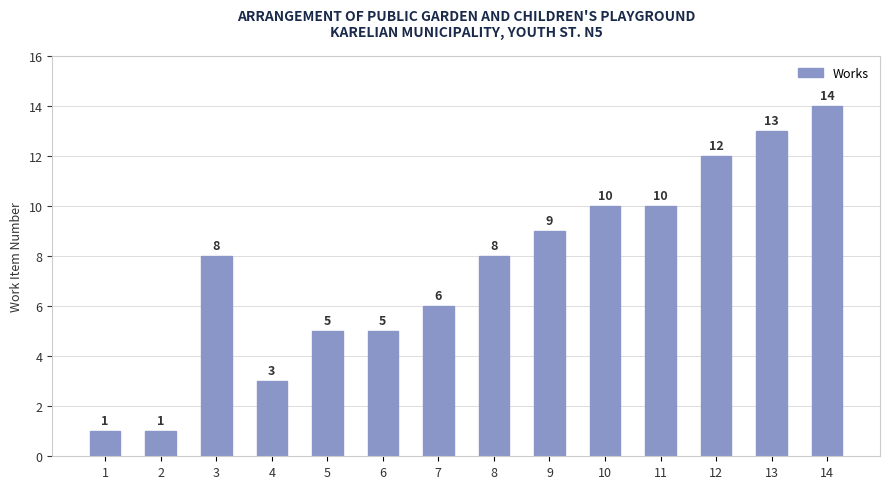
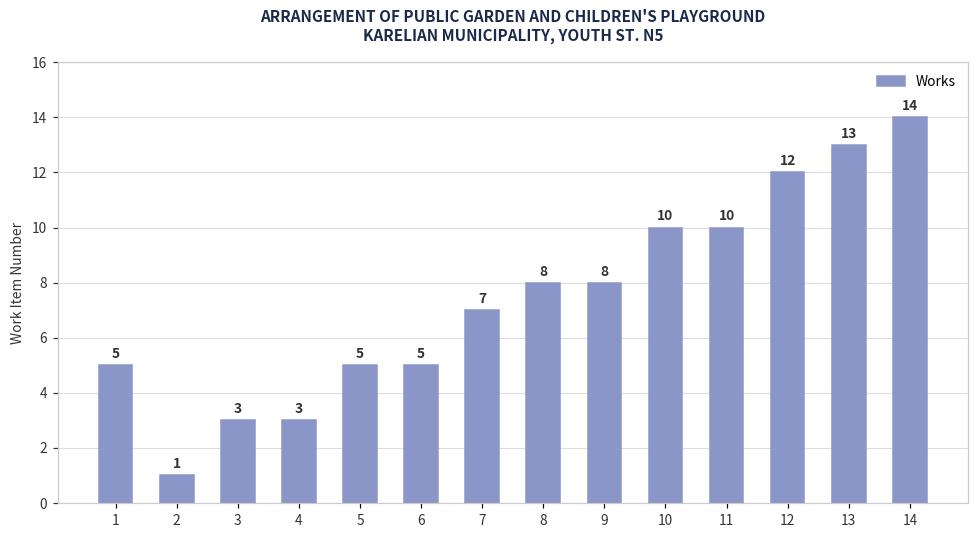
  {
-   "1": 1,
+   "1": 5,
    "2": 1,
-   "3": 8,
+   "3": 3,
    "4": 3,
    "5": 5,
    "6": 5,
-   "7": 6,
+   "7": 7,
    "8": 8,
-   "9": 9,
+   "9": 8,
    "10": 10,
    "11": 10,
    "12": 12,
    "13": 13,
    "14": 14
  }
